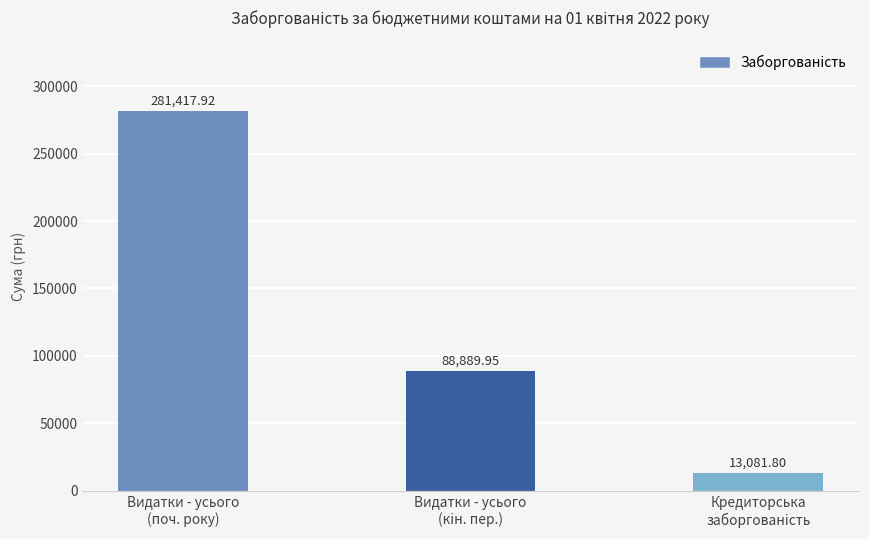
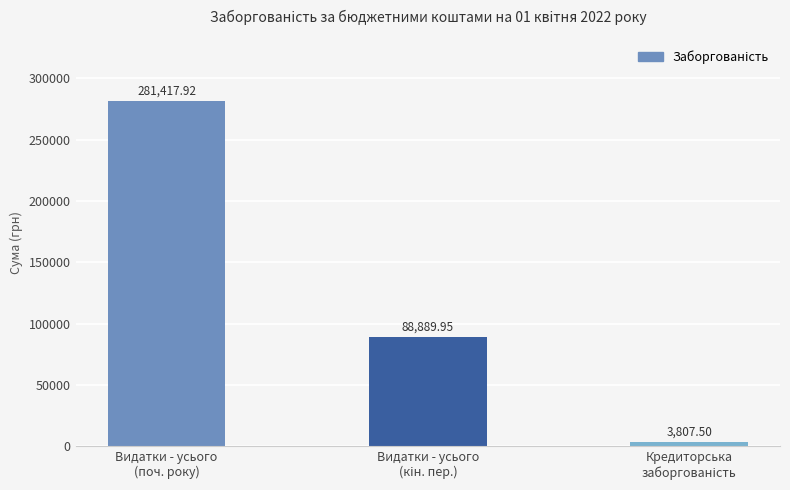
  {
    "Видатки - усього (поч. року)": "281,417.92",
    "Видатки - усього (кін. пер.)": "88,889.95",
-   "Кредиторська заборгованість": "13,081.80"
+   "Кредиторська заборгованість": "3,807.50"
  }
